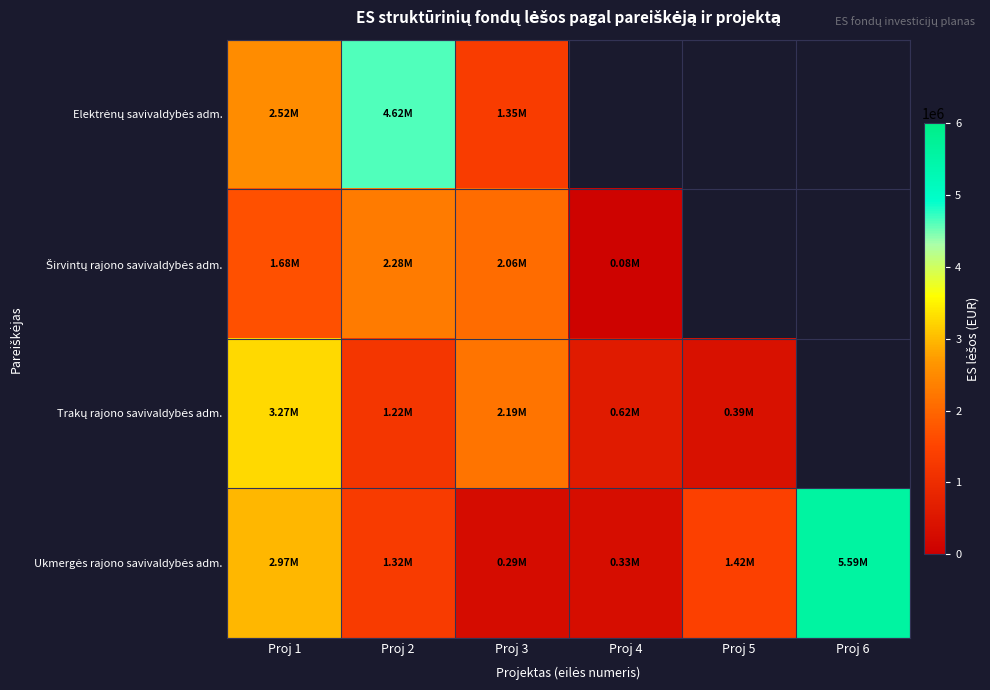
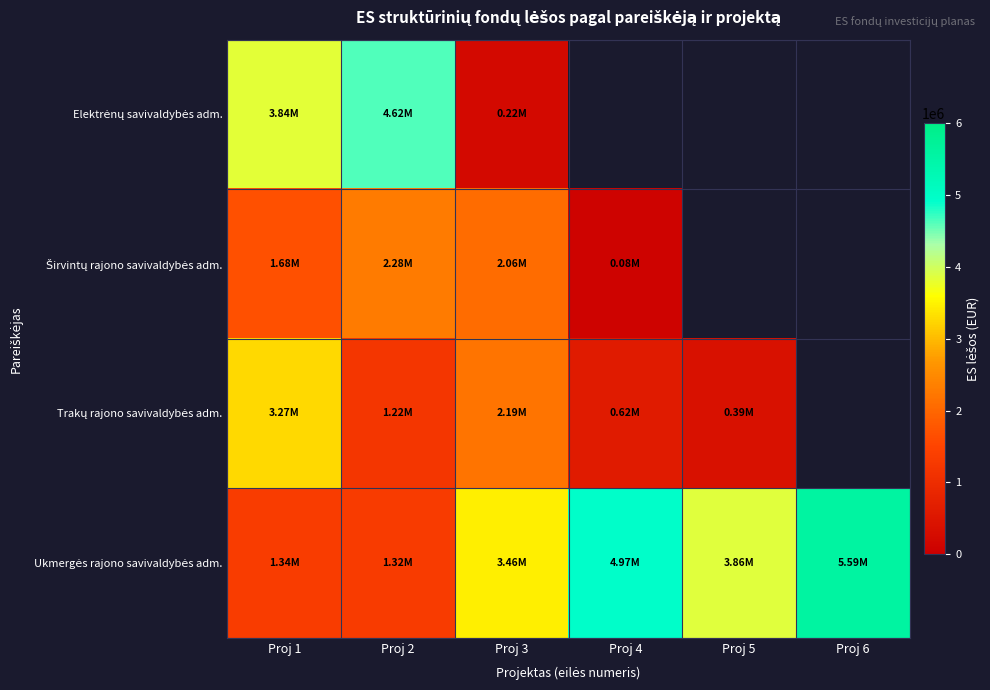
  {
    "Elektrėnų savivaldybės adm.": {
-     "Proj 1": "2.52M",
+     "Proj 1": "3.84M",
      "Proj 2": "4.62M",
-     "Proj 3": "1.35M"
+     "Proj 3": "0.22M"
    },
    "Širvintų rajono savivaldybės adm.": {
      "Proj 1": "1.68M",
      "Proj 2": "2.28M",
      "Proj 3": "2.06M",
      "Proj 4": "0.08M"
    },
    "Trakų rajono savivaldybės adm.": {
      "Proj 1": "3.27M",
      "Proj 2": "1.22M",
      "Proj 3": "2.19M",
      "Proj 4": "0.62M",
      "Proj 5": "0.39M"
    },
    "Ukmergės rajono savivaldybės adm.": {
-     "Proj 1": "2.97M",
+     "Proj 1": "1.34M",
      "Proj 2": "1.32M",
-     "Proj 3": "0.29M",
-     "Proj 4": "0.33M",
-     "Proj 5": "1.42M",
+     "Proj 3": "3.46M",
+     "Proj 4": "4.97M",
+     "Proj 5": "3.86M",
      "Proj 6": "5.59M"
    }
  }
